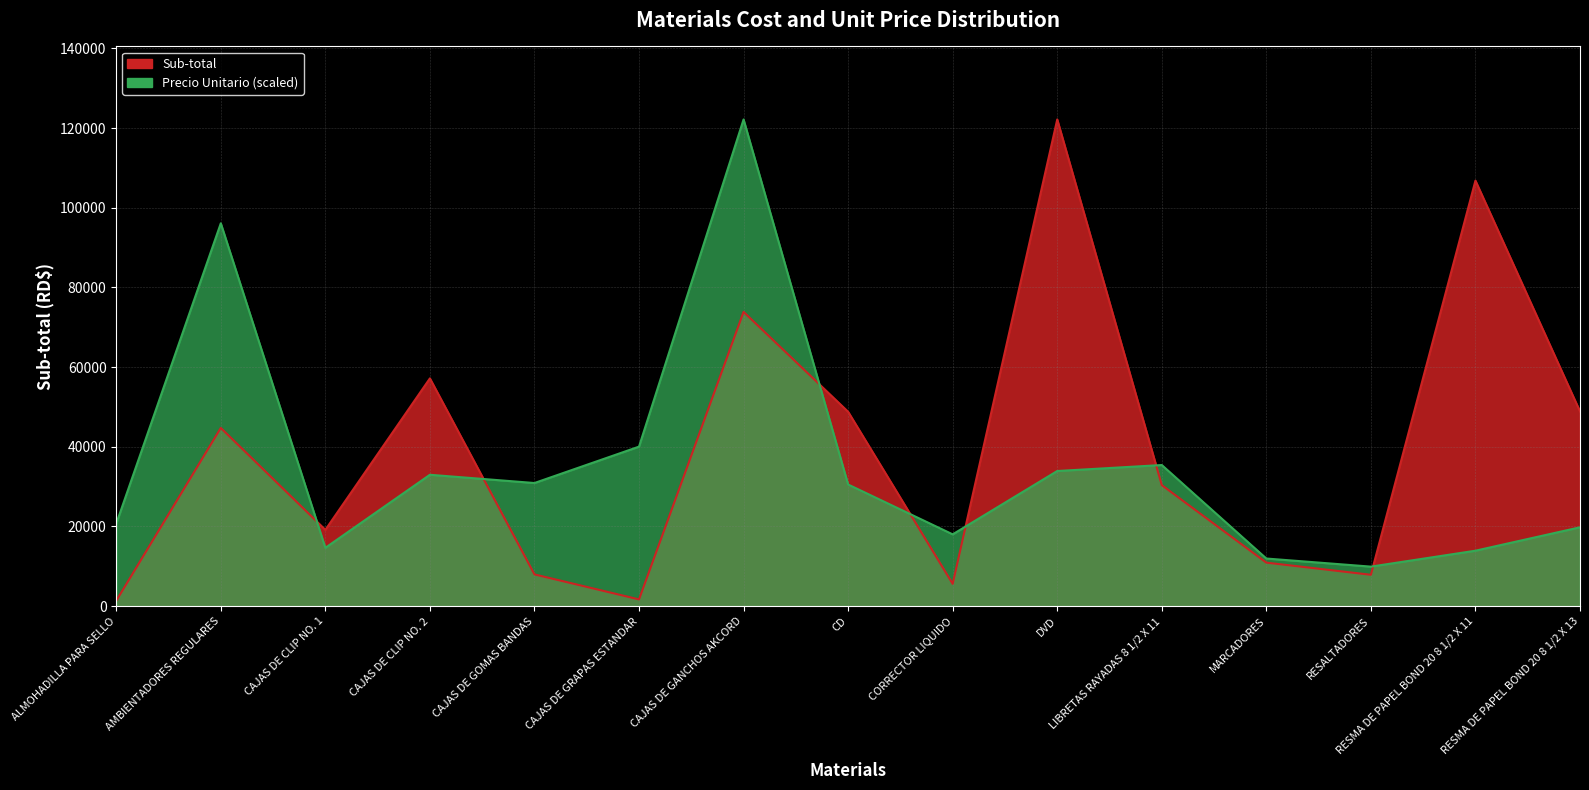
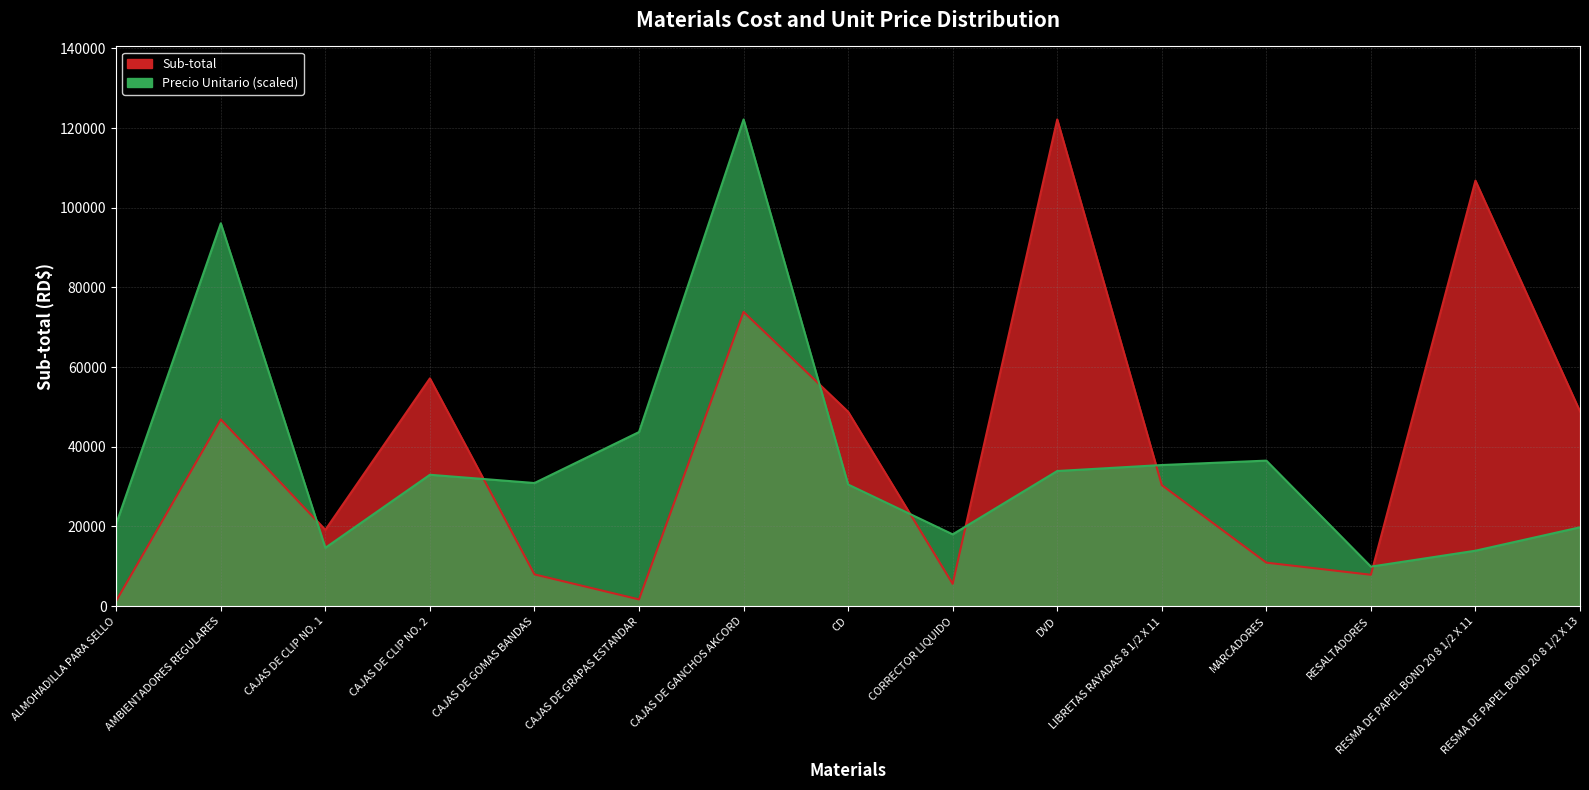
  {
    "Sub-total": {
      "ALMOHADILLA PARA SELLO": 1000,
-     "AMBIENTADORES REGULARES": 45000,
+     "AMBIENTADORES REGULARES": 47000,
      "CAJAS DE CLIP NO. 1": 19000,
      "CAJAS DE CLIP NO. 2": 57000,
      "CAJAS DE GOMAS BANDAS": 8000,
      "CAJAS DE GRAPAS ESTANDAR": 2000,
      "CAJAS DE GANCHOS AKCORD": 74000,
      "CD": 49000,
      "CORRECTOR LIQUIDO": 6000,
      "DVD": 122000,
      "LIBRETAS RAYADAS 8 1/2 X 11": 30000,
      "MARCADORES": 11000,
      "RESALTADORES": 8000,
      "RESMA DE PAPEL BOND 20 8 1/2 X 11": 107000,
      "RESMA DE PAPEL BOND 20 8 1/2 X 13": 49000
    },
    "Precio Unitario (scaled)": {
      "ALMOHADILLA PARA SELLO": 21000,
      "AMBIENTADORES REGULARES": 96000,
      "CAJAS DE CLIP NO. 1": 15000,
      "CAJAS DE CLIP NO. 2": 33000,
      "CAJAS DE GOMAS BANDAS": 31000,
-     "CAJAS DE GRAPAS ESTANDAR": 40000,
+     "CAJAS DE GRAPAS ESTANDAR": 44000,
      "CAJAS DE GANCHOS AKCORD": 122000,
      "CD": 31000,
      "CORRECTOR LIQUIDO": 18000,
      "DVD": 34000,
      "LIBRETAS RAYADAS 8 1/2 X 11": 35000,
-     "MARCADORES": 12000,
+     "MARCADORES": 37000,
      "RESALTADORES": 10000,
      "RESMA DE PAPEL BOND 20 8 1/2 X 11": 14000,
      "RESMA DE PAPEL BOND 20 8 1/2 X 13": 20000
    }
  }
